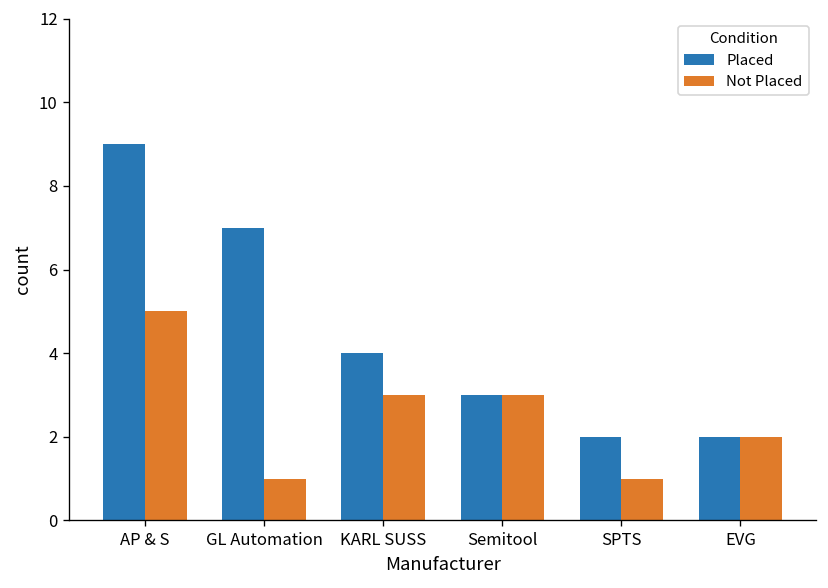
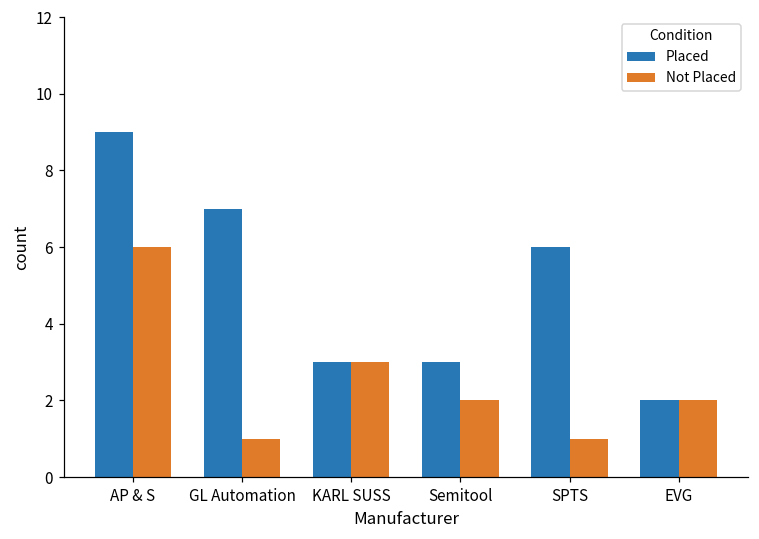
  {
    "Placed": {
      "AP & S": 9,
      "GL Automation": 7,
-     "KARL SUSS": 4,
+     "KARL SUSS": 3,
      "Semitool": 3,
-     "SPTS": 2,
+     "SPTS": 6,
      "EVG": 2
    },
    "Not Placed": {
-     "AP & S": 5,
+     "AP & S": 6,
      "GL Automation": 1,
      "KARL SUSS": 3,
-     "Semitool": 3,
+     "Semitool": 2,
      "SPTS": 1,
      "EVG": 2
    }
  }
